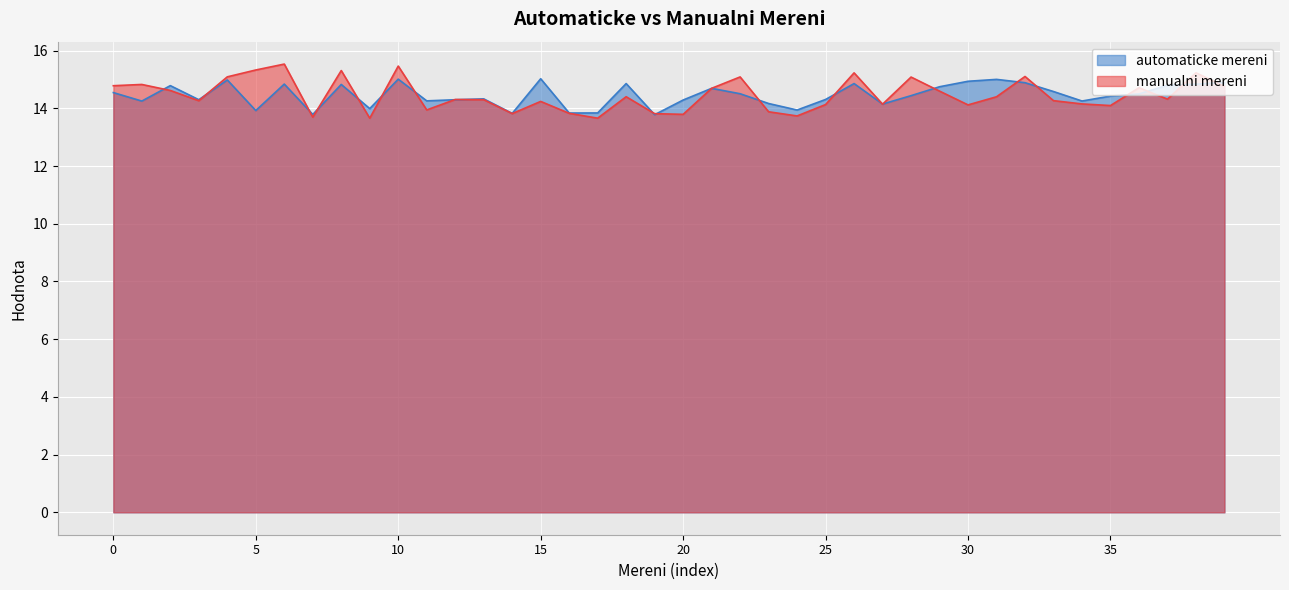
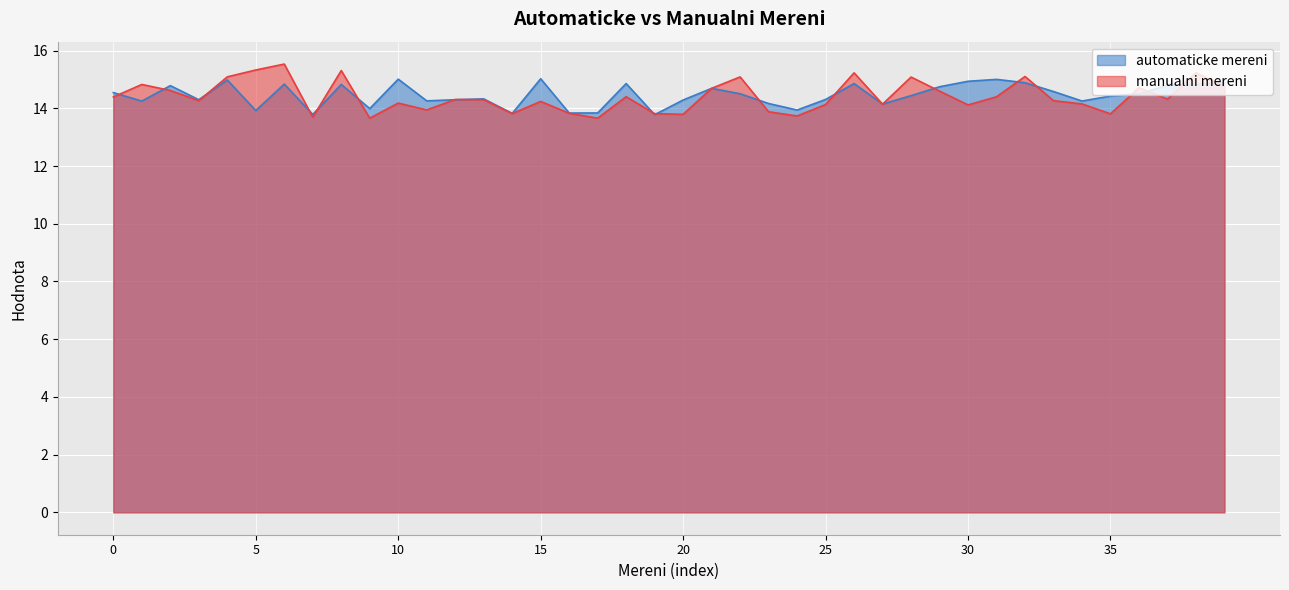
  {
    "automaticke mereni": {
      "0": 14.5,
      "5": 13.9,
      "10": 15.0,
      "15": 15.0,
      "20": 14.3,
      "25": 14.3,
      "30": 14.9,
      "35": 14.4
    },
    "manualni mereni": {
-     "0": 14.8,
+     "0": 14.4,
      "5": 15.3,
-     "10": 15.5,
+     "10": 14.2,
      "15": 14.2,
      "20": 13.8,
      "25": 14.1,
      "30": 14.1,
-     "35": 14.1
+     "35": 13.8
    }
  }
